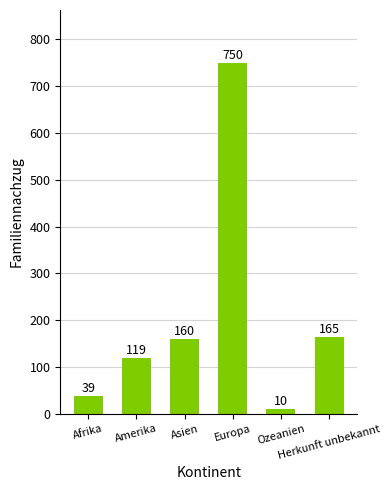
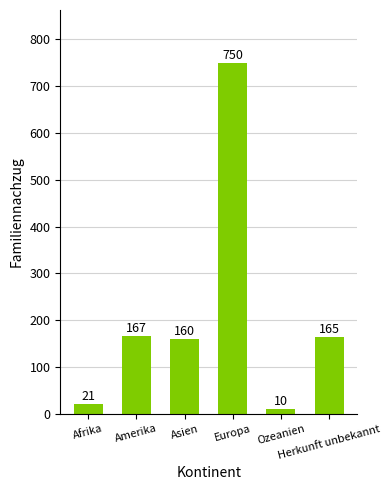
  {
-   "Afrika": 39,
-   "Amerika": 119,
+   "Afrika": 21,
+   "Amerika": 167,
    "Asien": 160,
    "Europa": 750,
    "Ozeanien": 10,
    "Herkunft unbekannt": 165
  }
